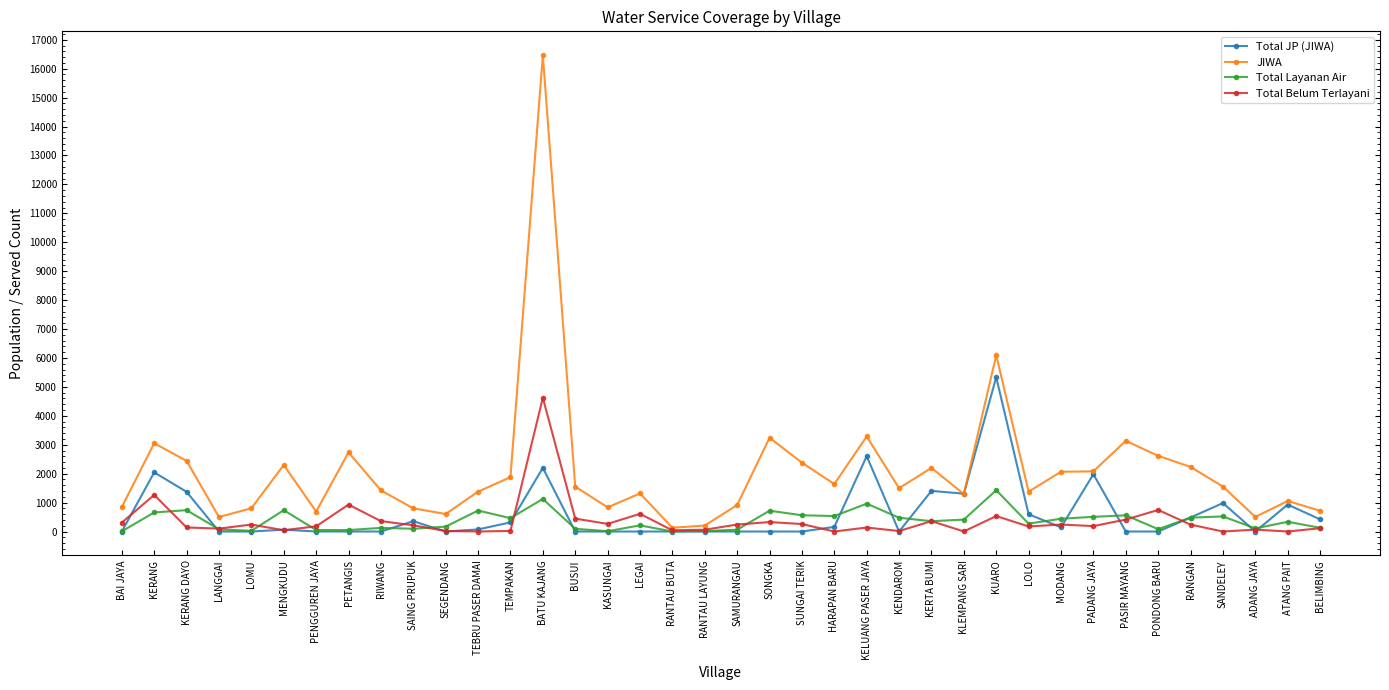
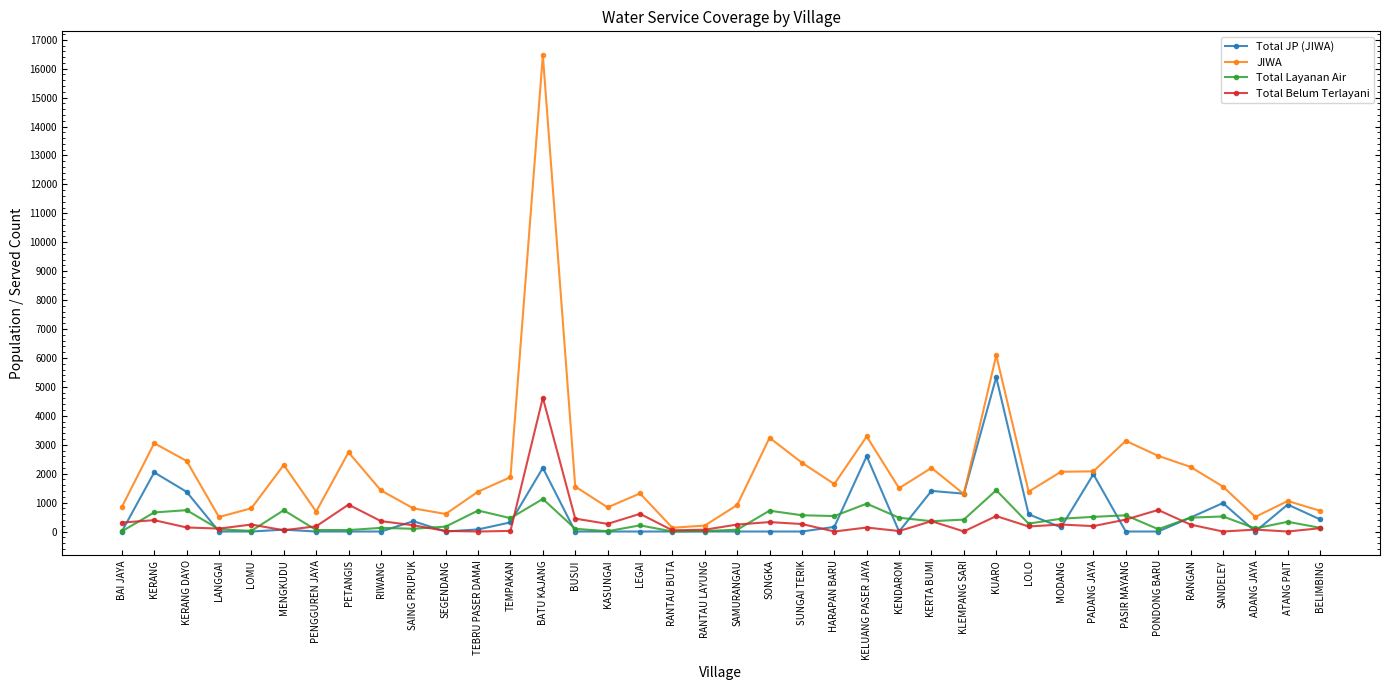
  {
    "Total JP (JIWA)": {
      "KERANG": 2000,
      "KERANG DAYO": 1400,
      "RIWANG": 0,
      "SAING PRUPUK": 400,
      "TEMPAKAN": 300,
      "BATU KAJANG": 2200,
      "BUSUI": 0,
      "LEGAI": 0,
      "SONGKA": 0,
      "SUNGAI TERIK": 0,
      "HARAPAN BARU": 200,
      "KELUANG PASER JAYA": 2600,
      "KERTA BUMI": 1400,
      "KUARO": 5300,
      "LOLO": 600,
      "MODANG": 100,
      "PADANG JAYA": 2000,
      "PASIR MAYANG": 0,
      "SANDELEY": 1000,
      "ATANG PAIT": 900,
      "BELIMBING": 400
    },
    "JIWA": {
      "BAI JAYA": 800,
      "KERANG": 3100,
      "KERANG DAYO": 2400,
      "LANGGAI": 500,
      "LOMU": 800,
      "MENGKUDU": 2300,
      "PENGGUREN JAYA": 700,
      "PETANGIS": 2700,
      "RIWANG": 1400,
      "SAING PRUPUK": 800,
      "SEGENDANG": 600,
      "TEBRU PASER DAMAI": 1400,
      "TEMPAKAN": 1900,
      "BATU KAJANG": 16500,
      "BUSUI": 1600,
      "KASUNGAI": 800,
      "LEGAI": 1300,
      "RANTAU LAYUNG": 200,
      "SAMURANGAU": 900,
      "SONGKA": 3200,
      "SUNGAI TERIK": 2400,
      "HARAPAN BARU": 1600,
      "KELUANG PASER JAYA": 3300,
      "KENDAROM": 1500,
      "KERTA BUMI": 2200,
      "KUARO": 6100,
      "LOLO": 1400,
      "MODANG": 2100,
      "PADANG JAYA": 2100,
      "PASIR MAYANG": 3100,
      "PONDONG BARU": 2600,
      "RANGAN": 2200,
      "SANDELEY": 1600,
      "ADANG JAYA": 500,
      "ATANG PAIT": 1100,
      "BELIMBING": 700
    },
    "Total Layanan Air": {
      "KERANG": 700,
      "KERANG DAYO": 700,
      "MENGKUDU": 700,
      "RIWANG": 100,
      "SAING PRUPUK": 100,
      "SEGENDANG": 200,
      "TEBRU PASER DAMAI": 700,
      "TEMPAKAN": 500,
      "BATU KAJANG": 1100,
      "BUSUI": 100,
      "LEGAI": 200,
      "SONGKA": 700,
      "SUNGAI TERIK": 600,
      "HARAPAN BARU": 500,
      "KELUANG PASER JAYA": 1000,
      "KENDAROM": 500,
      "KLEMPANG SARI": 400,
      "KUARO": 1400,
      "LOLO": 300,
      "MODANG": 400,
      "PADANG JAYA": 500,
      "PASIR MAYANG": 600,
      "SANDELEY": 500,
      "ATANG PAIT": 300
    },
    "Total Belum Terlayani": {
      "BAI JAYA": 300,
-     "KERANG": 1300,
+     "KERANG": 400,
      "KERANG DAYO": 100,
      "LOMU": 200,
      "PENGGUREN JAYA": 200,
      "PETANGIS": 900,
      "RIWANG": 400,
      "SAING PRUPUK": 200,
      "TEMPAKAN": 0,
      "BATU KAJANG": 4600,
      "BUSUI": 400,
      "KASUNGAI": 300,
      "LEGAI": 600,
      "SAMURANGAU": 200,
      "SONGKA": 300,
      "SUNGAI TERIK": 300,
      "HARAPAN BARU": 0,
      "KELUANG PASER JAYA": 100,
      "KLEMPANG SARI": 0,
      "KUARO": 500,
      "LOLO": 200,
      "MODANG": 200,
      "PADANG JAYA": 200,
      "PASIR MAYANG": 400,
      "PONDONG BARU": 700,
      "RANGAN": 200,
      "SANDELEY": 0,
      "ATANG PAIT": 0
    }
  }
